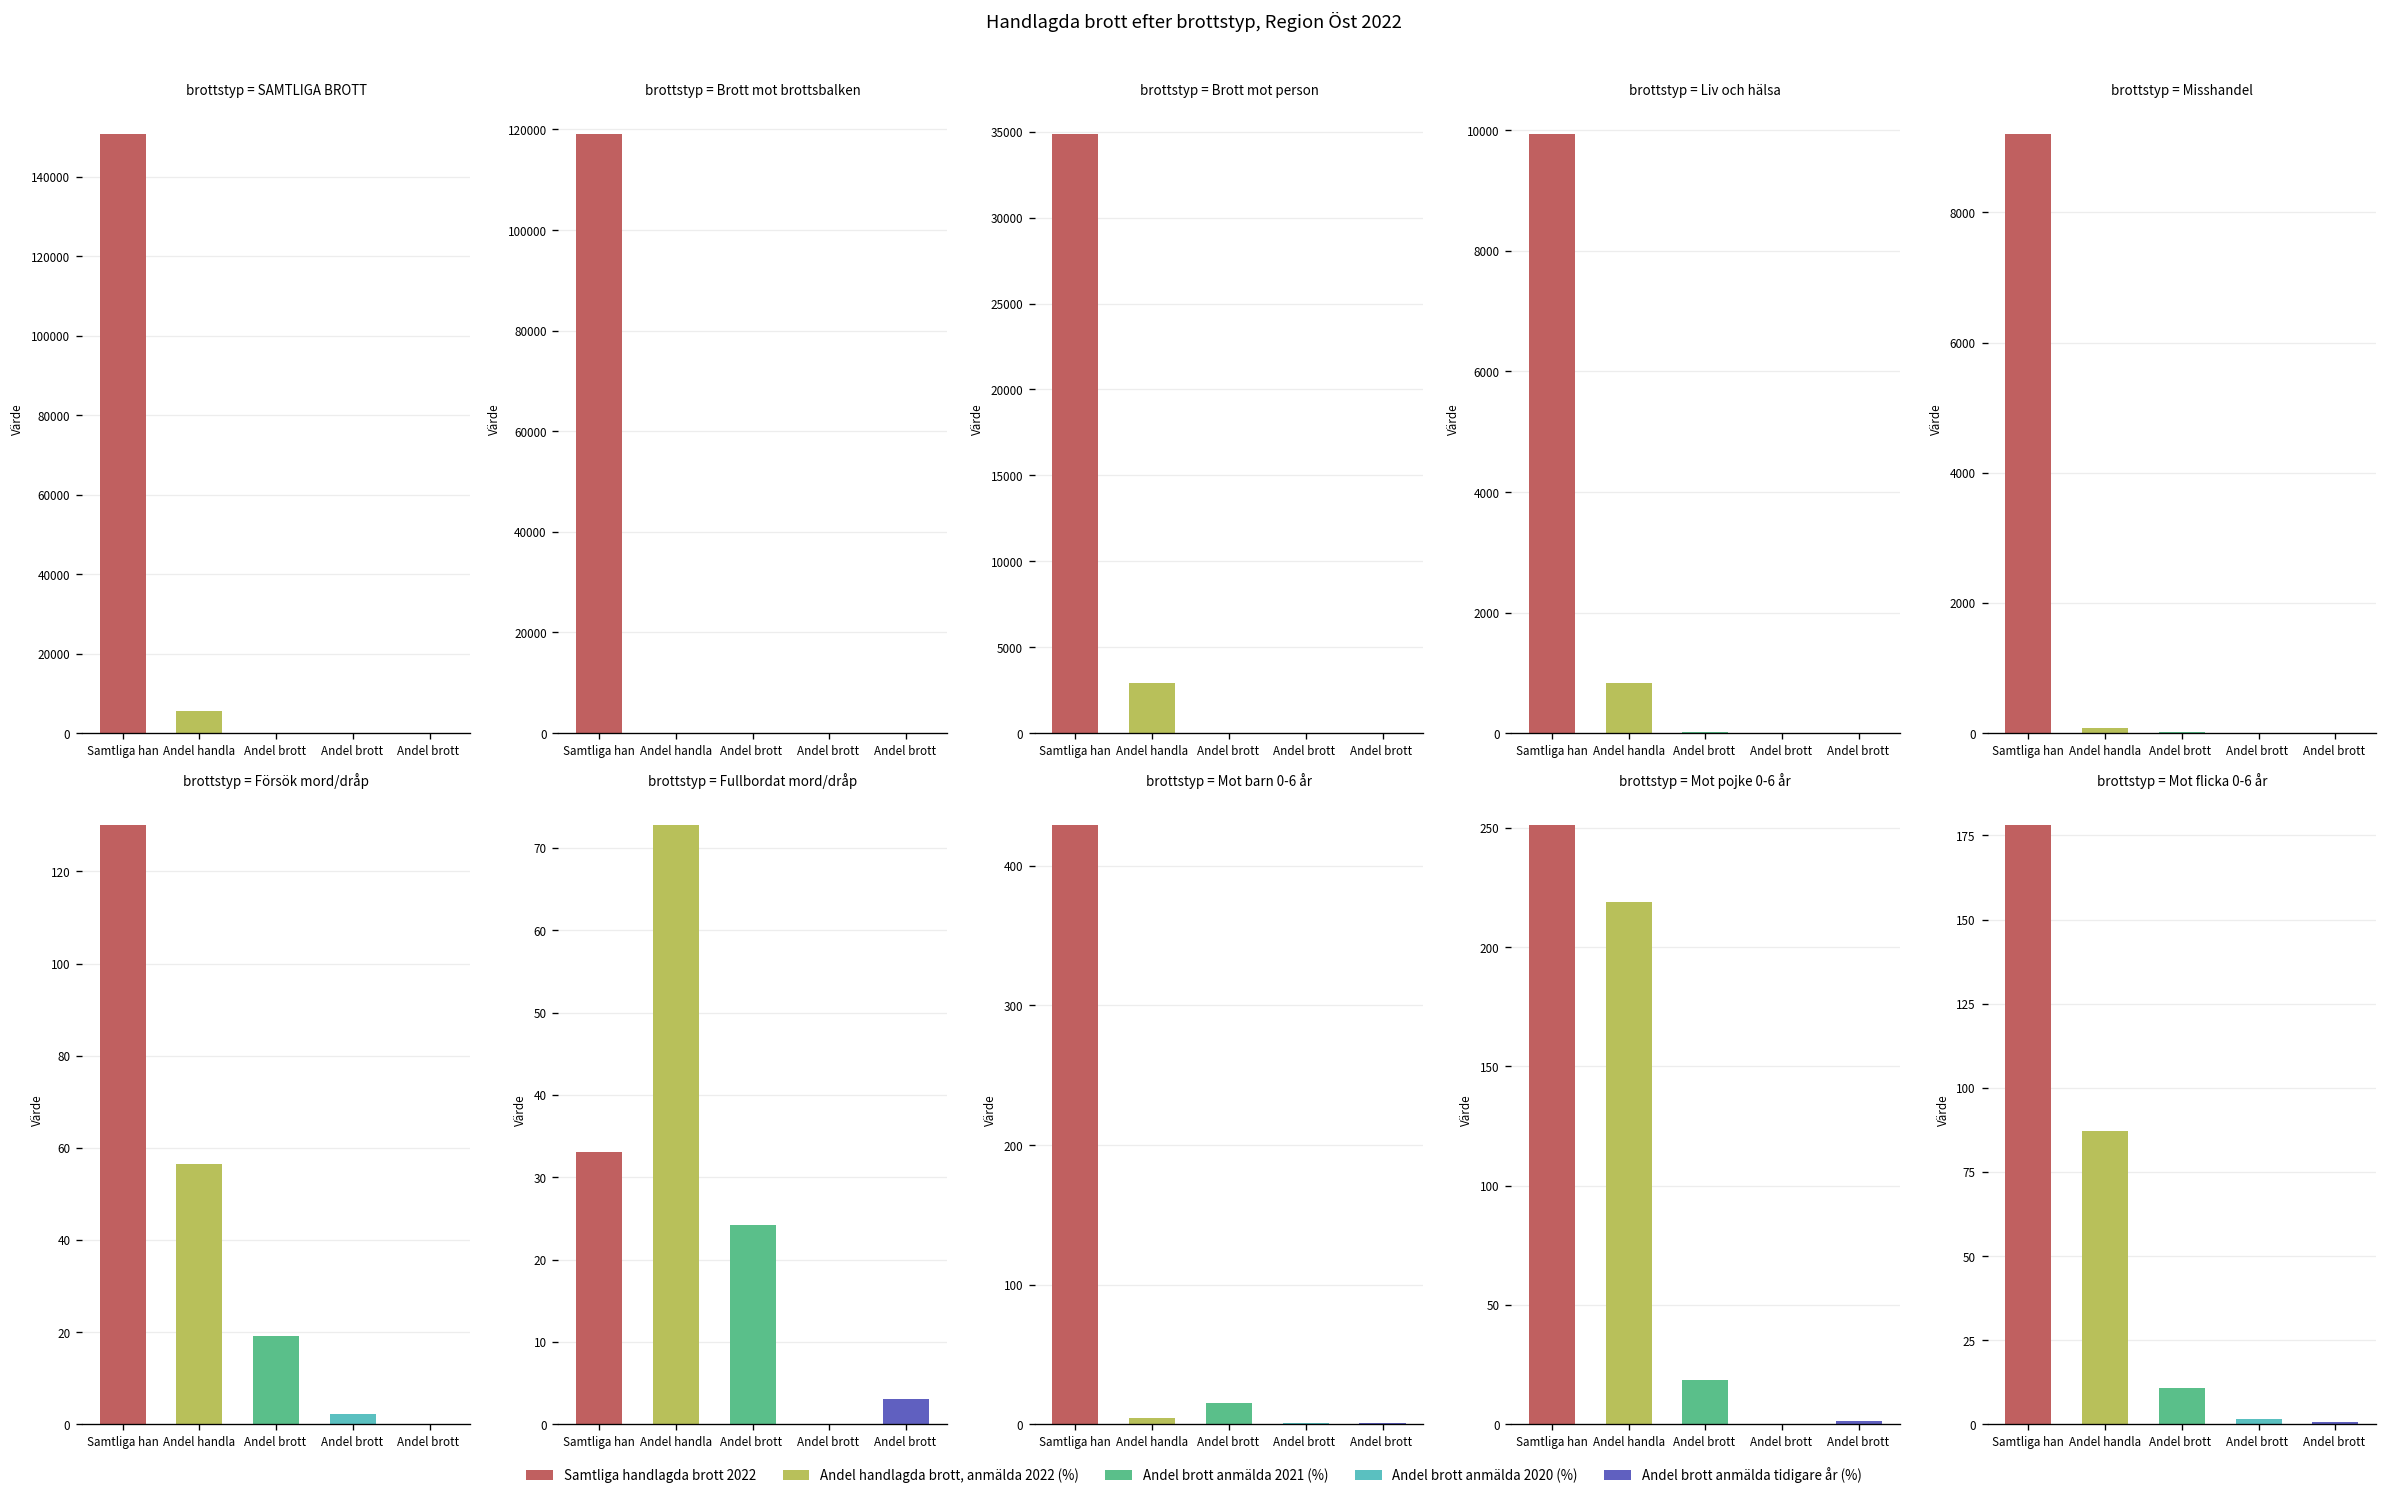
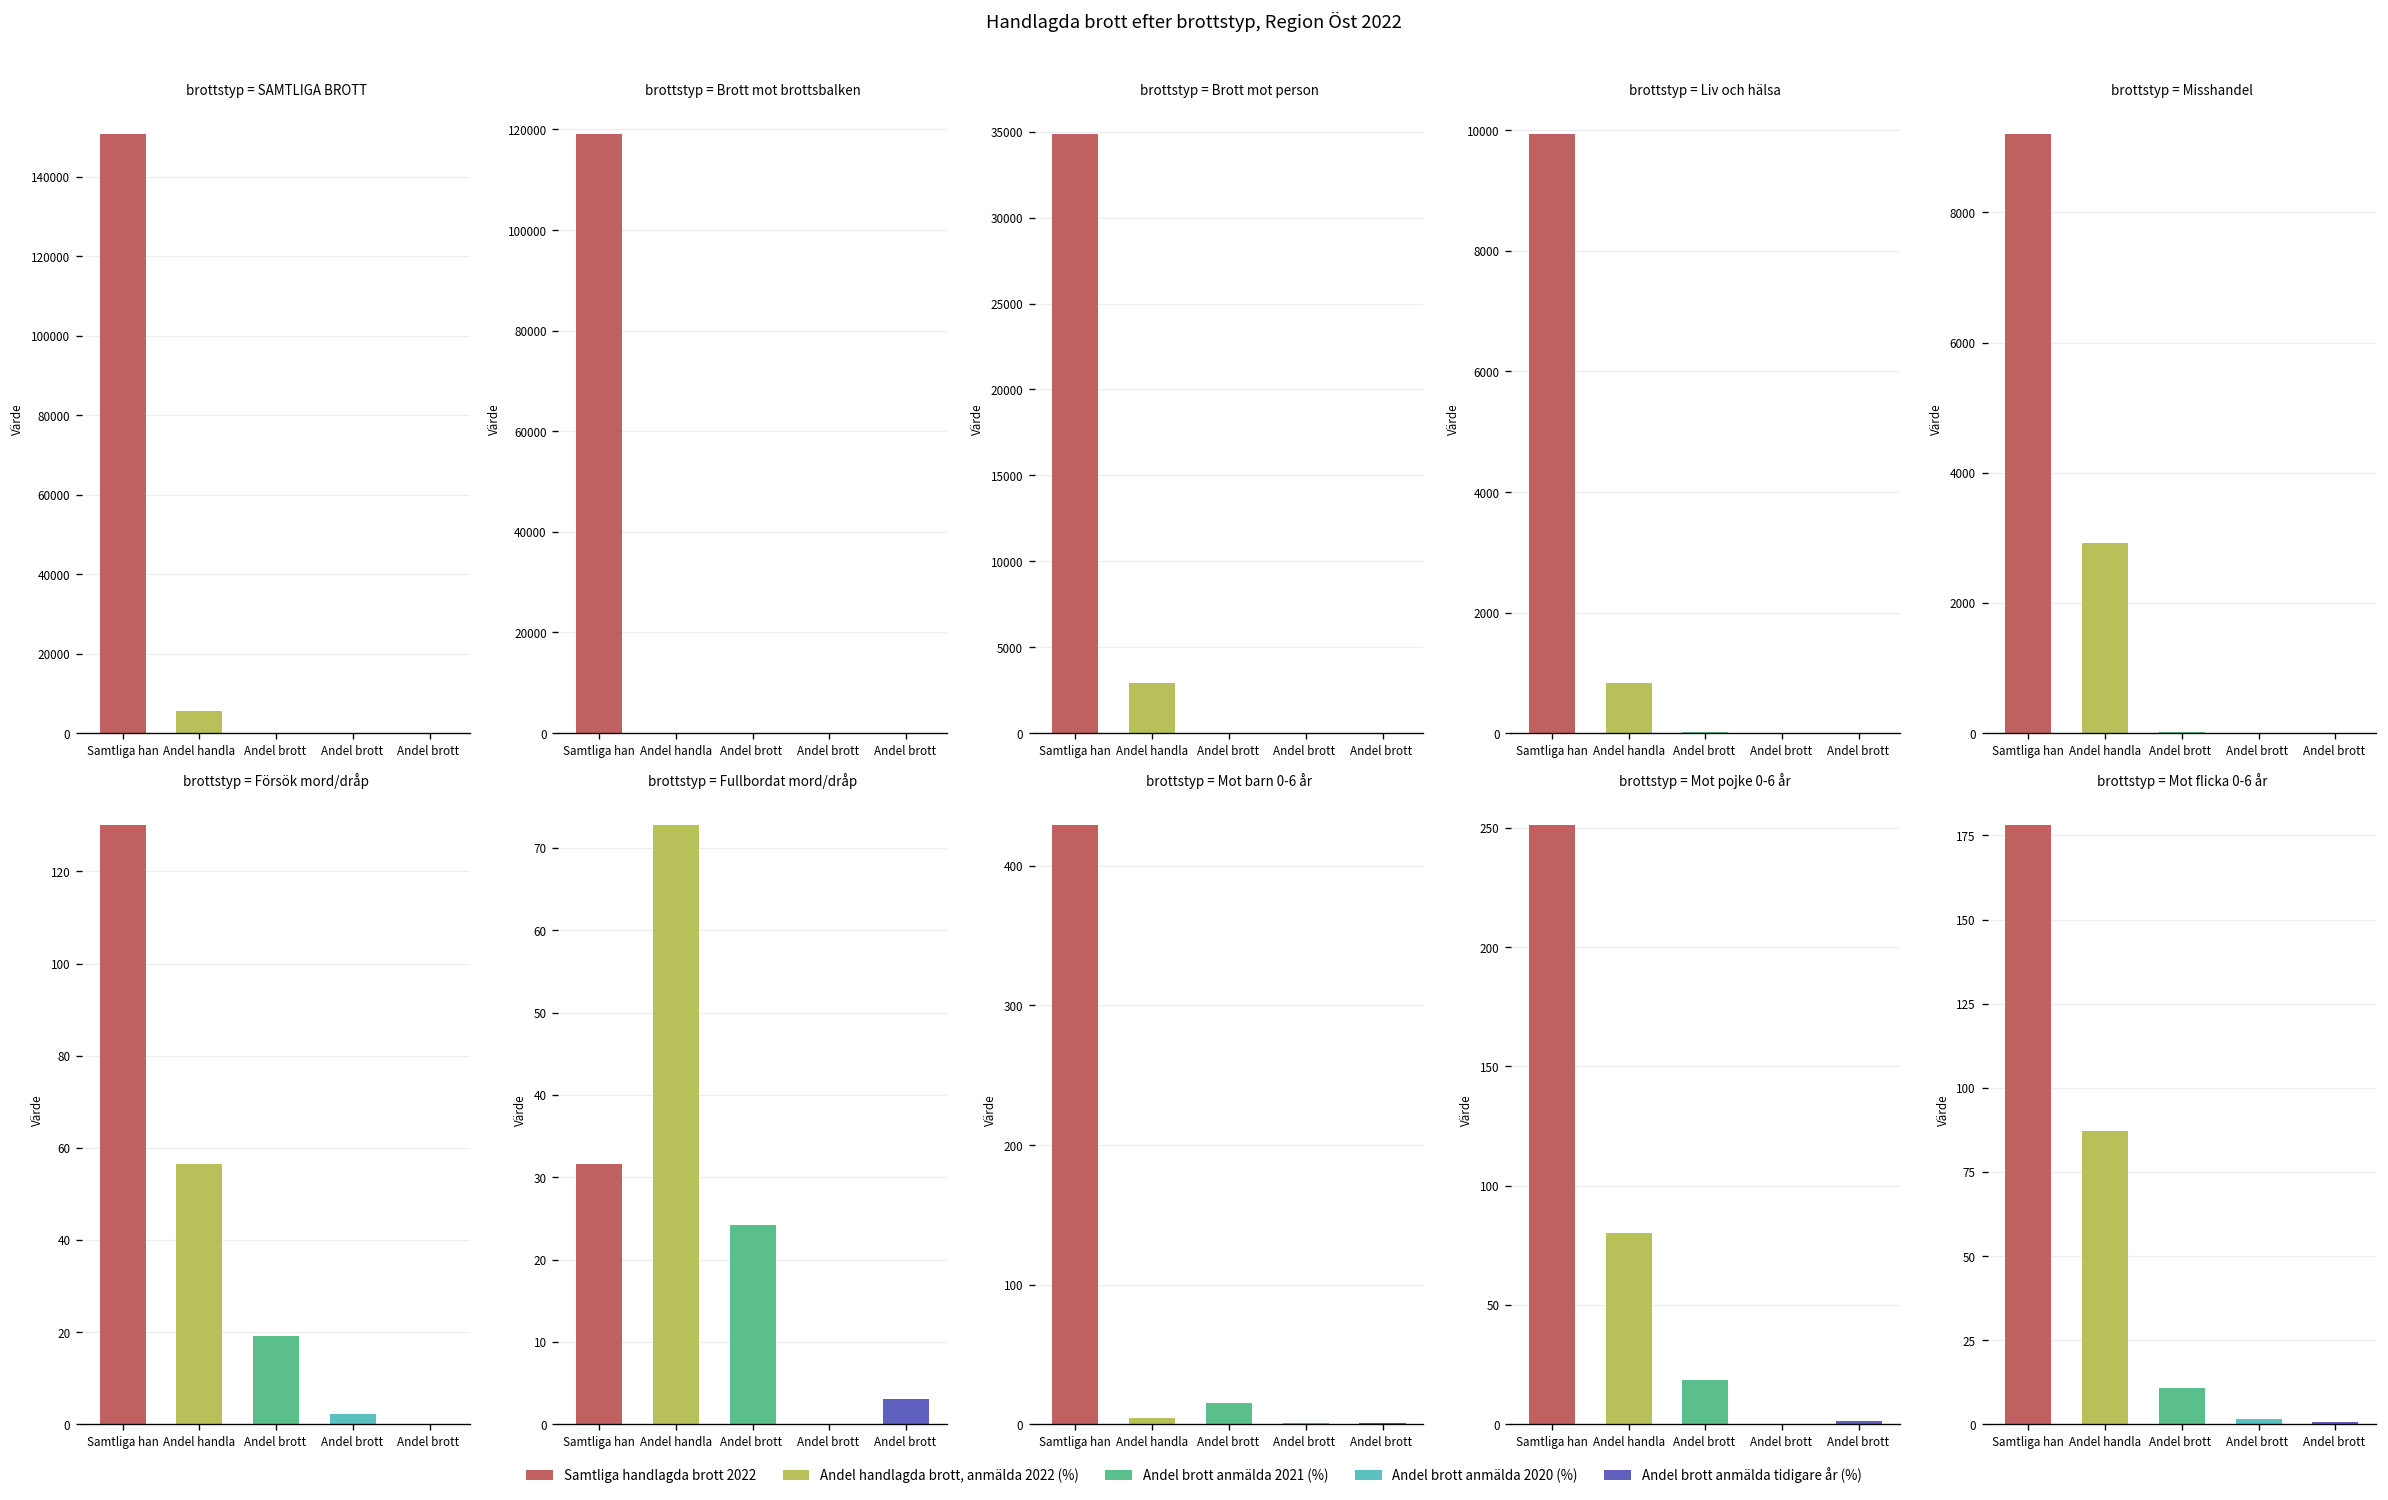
  {
    "brottstyp = SAMTLIGA BROTT": {
      "Samtliga han": 151000,
      "Andel handla": 6000
    },
    "brottstyp = Brott mot brottsbalken": {
      "Samtliga han": 119000
    },
    "brottstyp = Brott mot person": {
      "Samtliga han": 34900,
      "Andel handla": 2900
    },
    "brottstyp = Liv och hälsa": {
      "Samtliga han": 9900,
      "Andel handla": 800
    },
    "brottstyp = Misshandel": {
      "Samtliga han": 9200,
-     "Andel handla": 100
+     "Andel handla": 2900
    },
    "brottstyp = Försök mord/dråp": {
      "Samtliga han": 130,
      "Andel handla": 56
    },
    "brottstyp = Fullbordat mord/dråp": {
-     "Samtliga han": 33,
+     "Samtliga han": 32,
      "Andel handla": 73
    },
    "brottstyp = Mot barn 0-6 år": {
      "Samtliga han": 429,
      "Andel handla": 4
    },
    "brottstyp = Mot pojke 0-6 år": {
      "Samtliga han": 251,
-     "Andel handla": 219
+     "Andel handla": 80
    },
    "brottstyp = Mot flicka 0-6 år": {
      "Samtliga han": 178,
      "Andel handla": 87
    }
  }
